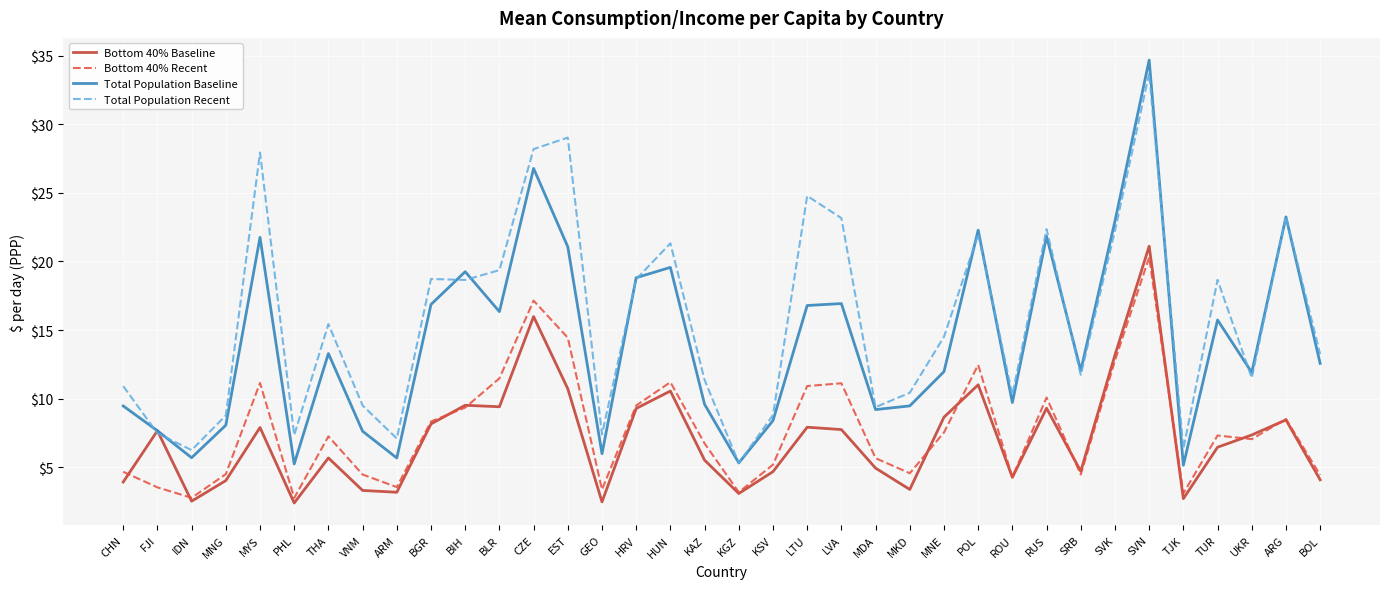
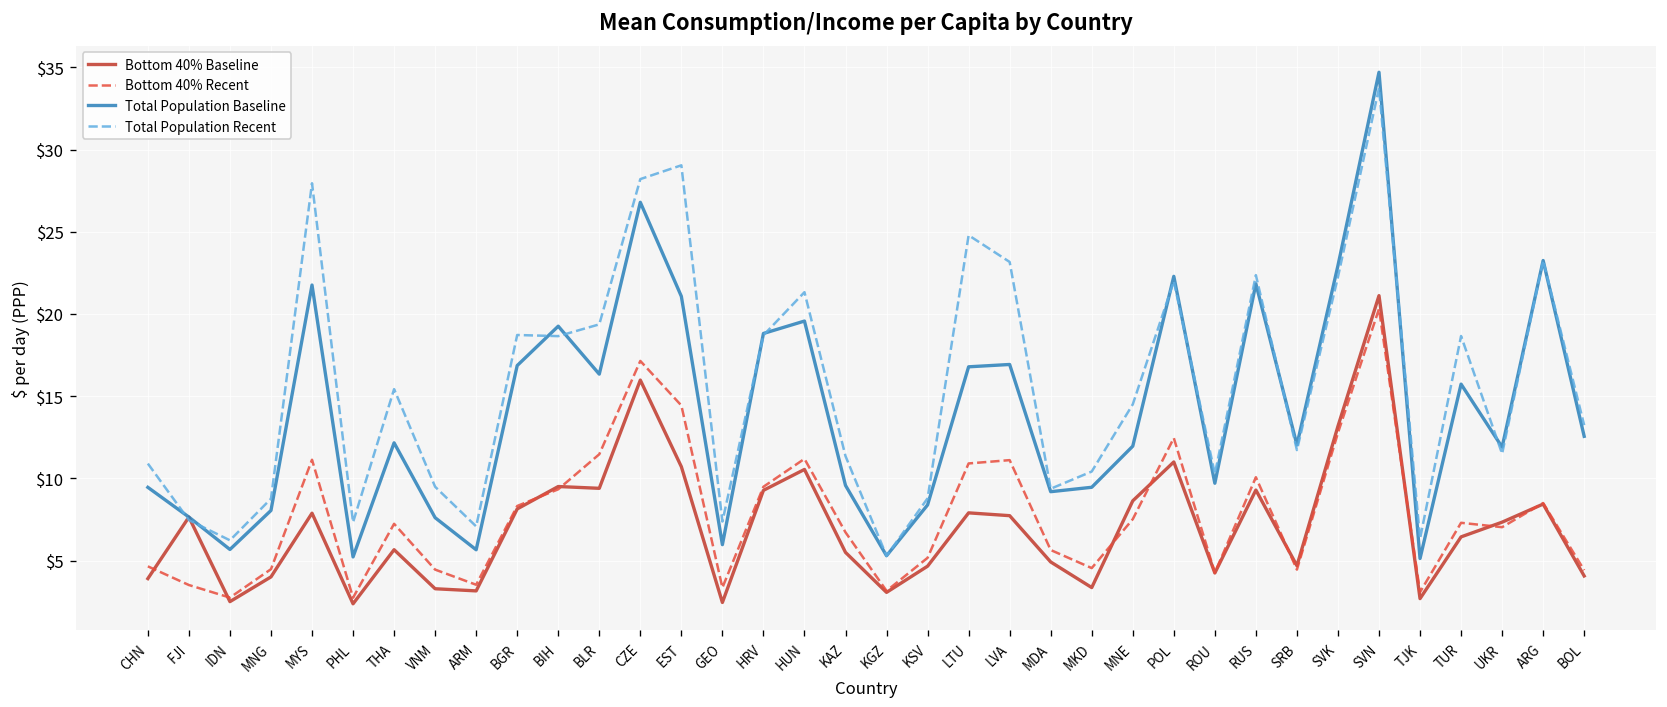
  {
    "Total Population Baseline": {
      "CHN": "$9.5",
      "IDN": "$5.7",
      "MNG": "$8.1",
      "MYS": "$21.8",
      "PHL": "$5.2",
-     "THA": "$13.3",
+     "THA": "$12.2",
      "VNM": "$7.6",
      "ARM": "$5.7",
      "BGR": "$16.9",
      "BIH": "$19.3",
      "BLR": "$16.3",
      "CZE": "$26.8",
      "EST": "$21.1",
      "GEO": "$6.0",
      "HUN": "$19.6",
      "KAZ": "$9.6",
      "KSV": "$8.4",
      "LTU": "$16.8",
      "LVA": "$16.9",
      "MKD": "$9.5",
      "MNE": "$12.0",
      "POL": "$22.3",
      "ROU": "$9.7",
      "RUS": "$21.8",
      "SRB": "$12.0",
      "SVK": "$22.9",
      "SVN": "$34.7",
      "TJK": "$5.1",
      "TUR": "$15.7",
      "UKR": "$11.9",
      "BOL": "$12.6"
    },
    "Total Population Recent": {
      "CHN": "$10.9",
      "FJI": "$7.5",
      "IDN": "$6.2",
      "MNG": "$8.8",
      "MYS": "$28.0",
      "PHL": "$7.3",
      "THA": "$15.4",
      "VNM": "$9.5",
      "ARM": "$7.1",
      "BGR": "$18.7",
      "BIH": "$18.7",
      "BLR": "$19.4",
      "CZE": "$28.2",
      "EST": "$29.0",
      "GEO": "$7.4",
      "HUN": "$21.3",
      "KAZ": "$11.4",
      "KSV": "$8.8",
      "LTU": "$24.8",
      "LVA": "$23.2",
      "MKD": "$10.4",
      "MNE": "$14.5",
      "POL": "$22.0",
      "ROU": "$10.3",
      "RUS": "$22.4",
      "SRB": "$11.7",
      "SVK": "$22.3",
      "SVN": "$33.7",
      "TJK": "$6.3",
      "TUR": "$18.7",
      "UKR": "$11.5",
      "BOL": "$13.2"
    }
  }
